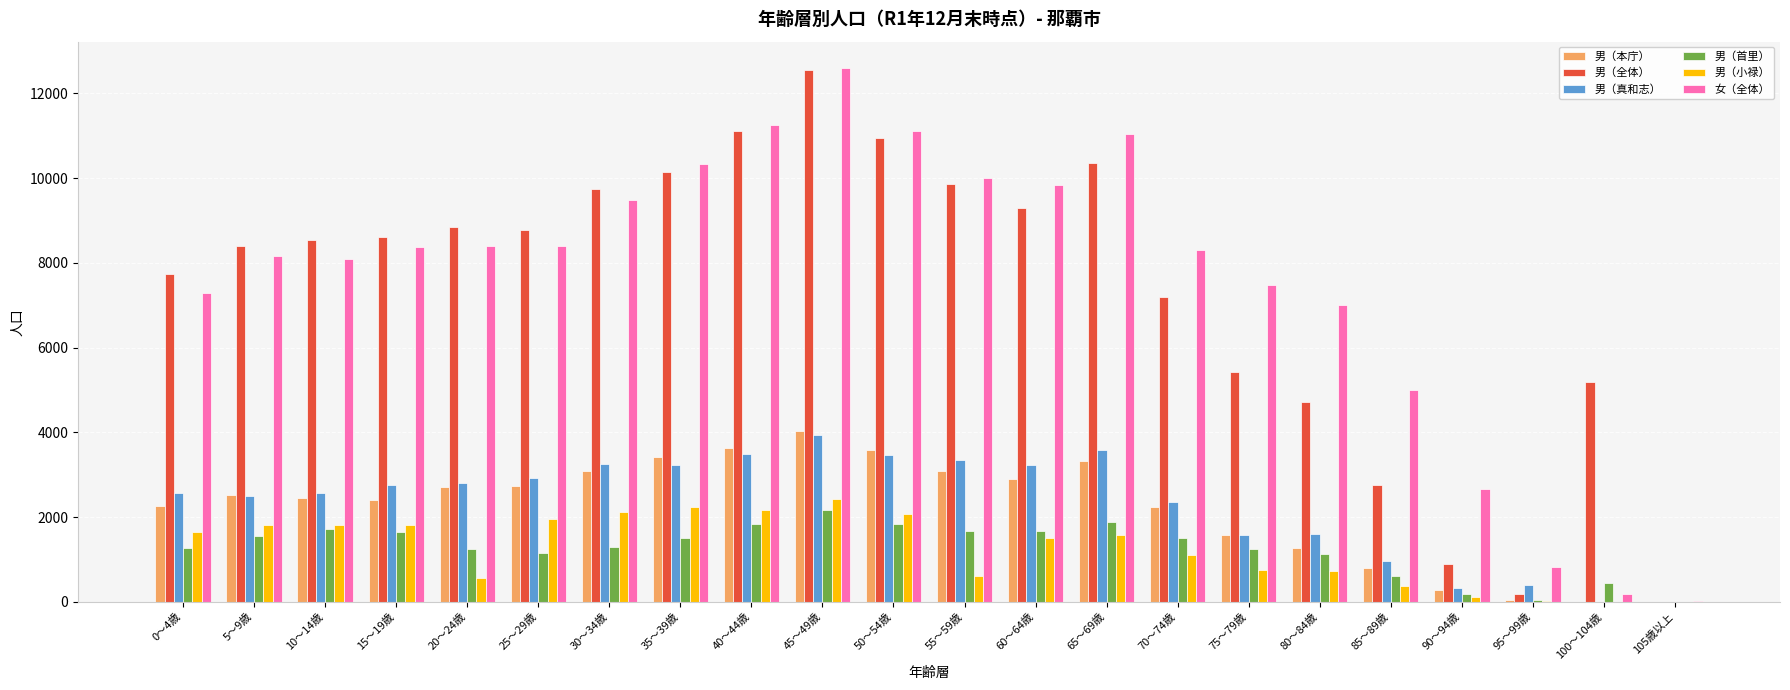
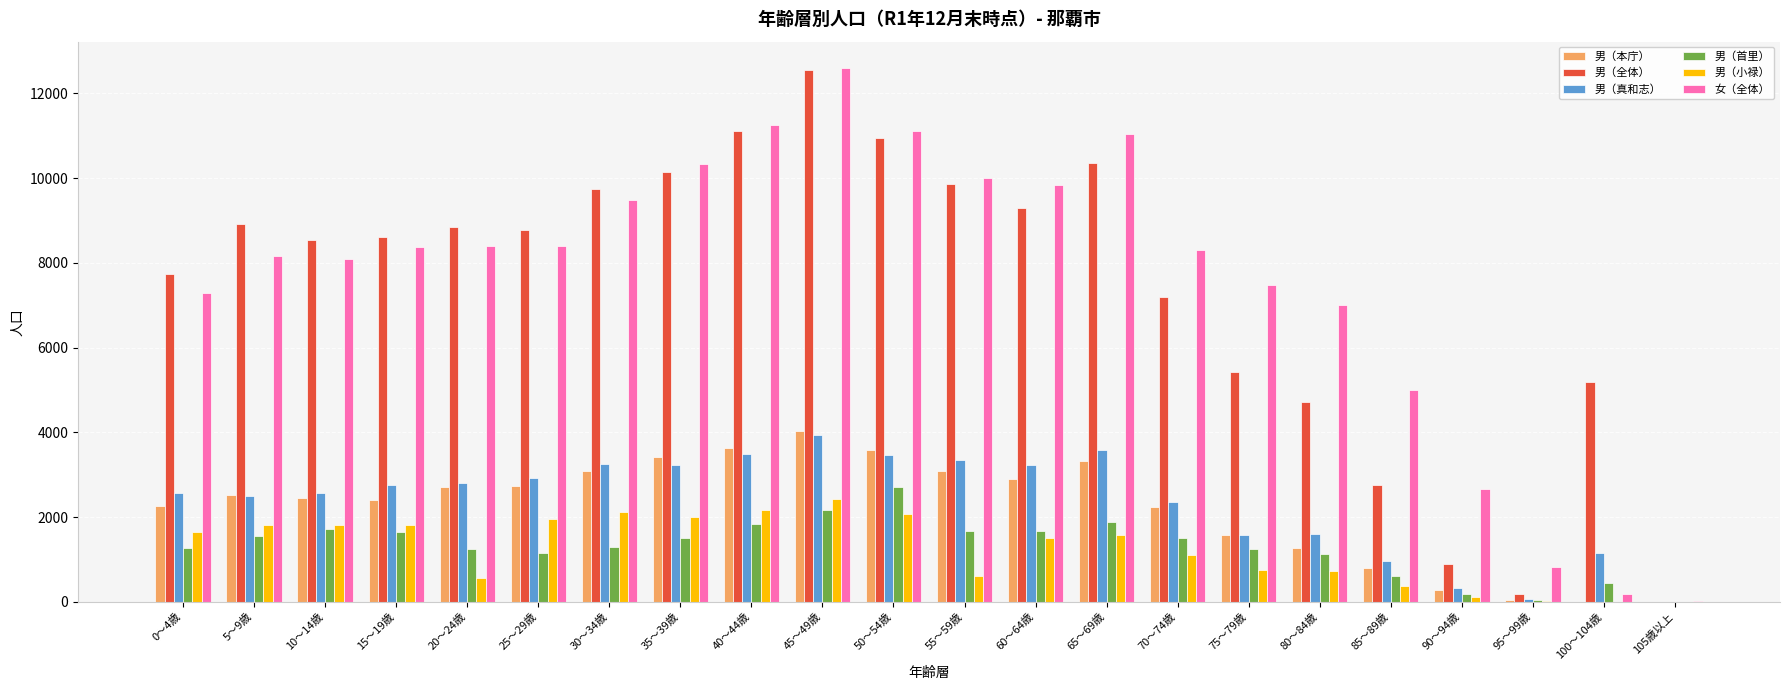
  {
    "男（本庁）": {
      "0～4歳": 2300,
      "5～9歳": 2500,
      "10～14歳": 2400,
      "15～19歳": 2400,
      "20～24歳": 2700,
      "25～29歳": 2700,
      "30～34歳": 3100,
      "35～39歳": 3400,
      "40～44歳": 3600,
      "45～49歳": 4000,
      "50～54歳": 3600,
      "55～59歳": 3100,
      "60～64歳": 2900,
      "65～69歳": 3300,
      "70～74歳": 2200,
      "75～79歳": 1600,
      "80～84歳": 1300,
      "85～89歳": 800,
      "90～94歳": 300
    },
    "男（全体）": {
      "0～4歳": 7700,
-     "5～9歳": 8400,
+     "5～9歳": 8900,
      "10～14歳": 8600,
      "15～19歳": 8600,
      "20～24歳": 8800,
      "25～29歳": 8800,
      "30～34歳": 9700,
      "35～39歳": 10100,
      "40～44歳": 11100,
      "45～49歳": 12600,
      "50～54歳": 10900,
      "55～59歳": 9900,
      "60～64歳": 9300,
      "65～69歳": 10400,
      "70～74歳": 7200,
      "75～79歳": 5400,
      "80～84歳": 4700,
      "85～89歳": 2700,
      "90～94歳": 900,
      "95～99歳": 200,
      "100～104歳": 5200
    },
    "男（真和志）": {
      "0～4歳": 2600,
      "5～9歳": 2500,
      "10～14歳": 2600,
      "15～19歳": 2800,
      "20～24歳": 2800,
      "25～29歳": 2900,
      "30～34歳": 3300,
      "35～39歳": 3200,
      "40～44歳": 3500,
      "45～49歳": 3900,
      "50～54歳": 3500,
      "55～59歳": 3400,
      "60～64歳": 3200,
      "65～69歳": 3600,
      "70～74歳": 2300,
      "75～79歳": 1600,
      "80～84歳": 1600,
      "85～89歳": 1000,
      "90～94歳": 300,
-     "95～99歳": 400,
-     "100～104歳": 0
+     "95～99歳": 100,
+     "100～104歳": 1100
    },
    "男（首里）": {
      "0～4歳": 1300,
      "5～9歳": 1600,
      "10～14歳": 1700,
      "15～19歳": 1600,
      "20～24歳": 1200,
      "25～29歳": 1200,
      "30～34歳": 1300,
      "35～39歳": 1500,
      "40～44歳": 1800,
      "45～49歳": 2200,
-     "50～54歳": 1800,
+     "50～54歳": 2700,
      "55～59歳": 1700,
      "60～64歳": 1700,
      "65～69歳": 1900,
      "70～74歳": 1500,
      "75～79歳": 1300,
      "80～84歳": 1100,
      "85～89歳": 600,
      "90～94歳": 200,
      "100～104歳": 400,
      "105歳以上": 0
    },
    "男（小禄）": {
      "0～4歳": 1600,
      "5～9歳": 1800,
      "10～14歳": 1800,
      "15～19歳": 1800,
      "20～24歳": 600,
      "25～29歳": 2000,
      "30～34歳": 2100,
-     "35～39歳": 2200,
+     "35～39歳": 2000,
      "40～44歳": 2200,
      "45～49歳": 2400,
      "50～54歳": 2100,
      "55～59歳": 600,
      "60～64歳": 1500,
      "65～69歳": 1600,
      "70～74歳": 1100,
      "75～79歳": 800,
      "80～84歳": 700,
      "85～89歳": 400,
      "90～94歳": 100,
      "100～104歳": 0,
      "105歳以上": 0
    },
    "女（全体）": {
      "0～4歳": 7300,
      "5～9歳": 8200,
      "10～14歳": 8100,
      "15～19歳": 8400,
      "20～24歳": 8400,
      "25～29歳": 8400,
      "30～34歳": 9500,
      "35～39歳": 10300,
      "40～44歳": 11300,
      "45～49歳": 12600,
      "50～54歳": 11100,
      "55～59歳": 10000,
      "60～64歳": 9800,
      "65～69歳": 11000,
      "70～74歳": 8300,
      "75～79歳": 7500,
      "80～84歳": 7000,
      "85～89歳": 5000,
      "90～94歳": 2700,
      "95～99歳": 800,
      "100～104歳": 200
    }
  }
